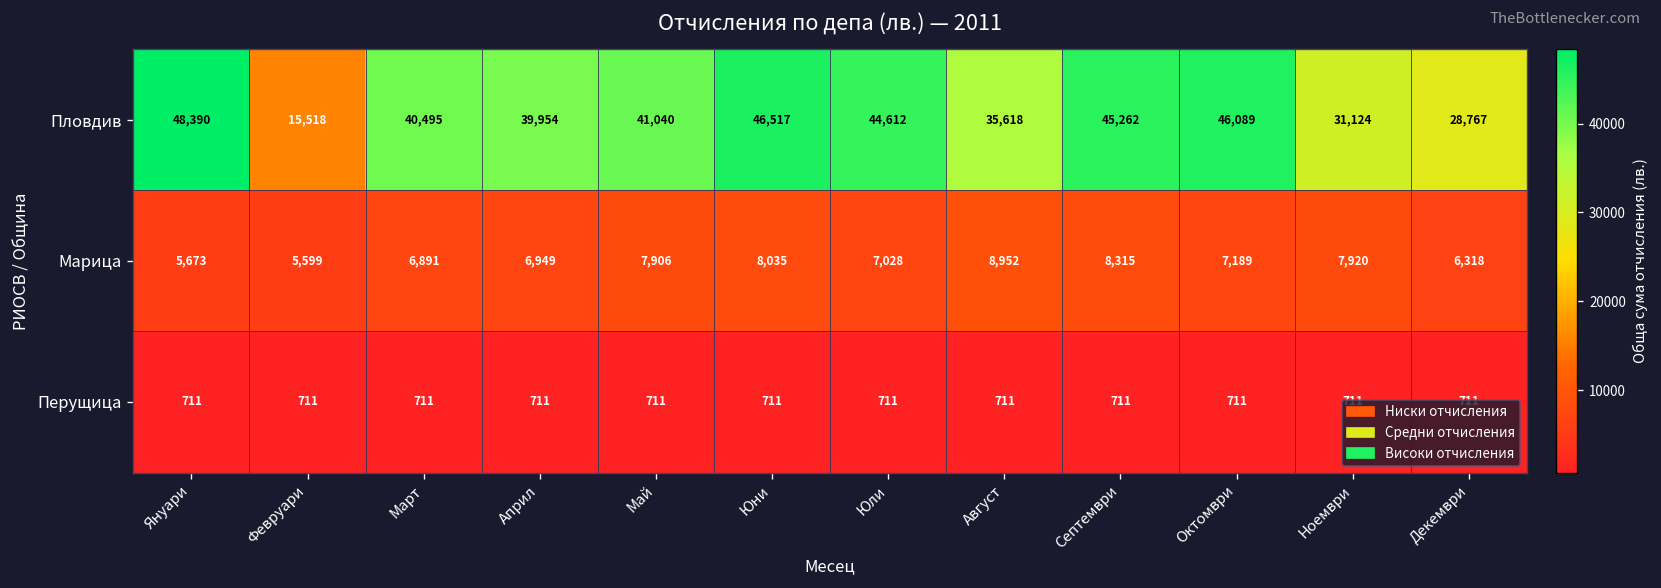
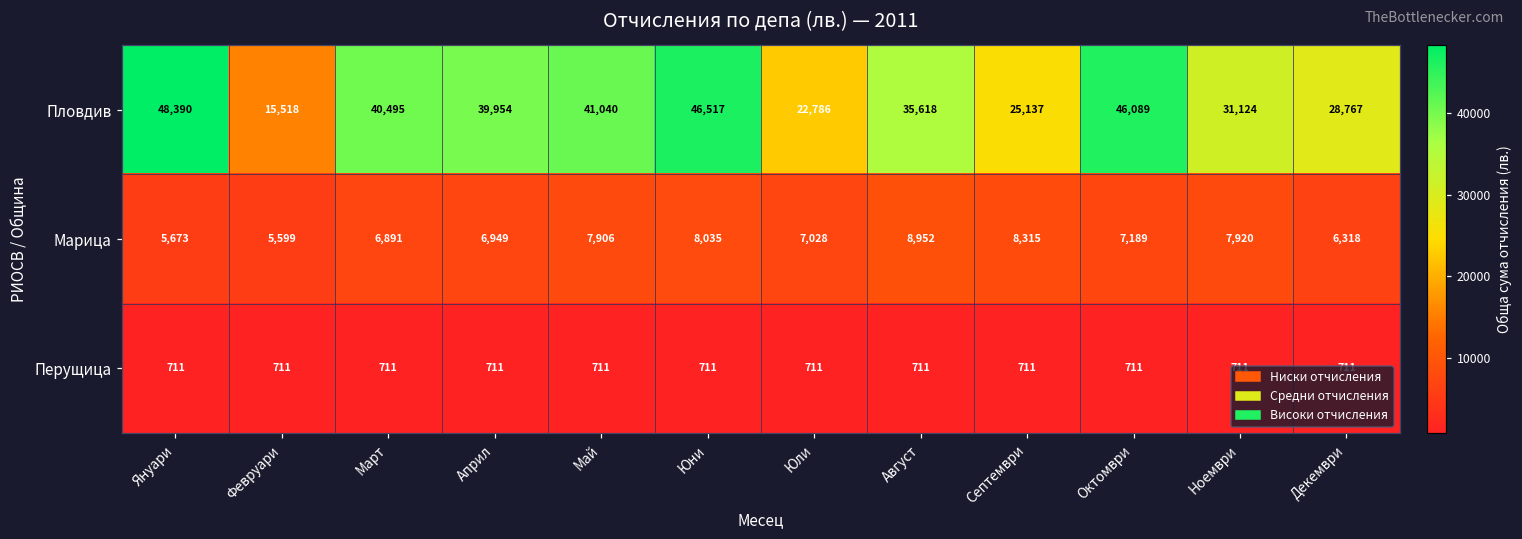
  {
    "Пловдив": {
      "Януари": "48,390",
      "Февруари": "15,518",
      "Март": "40,495",
      "Април": "39,954",
      "Май": "41,040",
      "Юни": "46,517",
-     "Юли": "44,612",
+     "Юли": "22,786",
      "Август": "35,618",
-     "Септември": "45,262",
+     "Септември": "25,137",
      "Октомври": "46,089",
      "Ноември": "31,124",
      "Декември": "28,767"
    },
    "Марица": {
      "Януари": "5,673",
      "Февруари": "5,599",
      "Март": "6,891",
      "Април": "6,949",
      "Май": "7,906",
      "Юни": "8,035",
      "Юли": "7,028",
      "Август": "8,952",
      "Септември": "8,315",
      "Октомври": "7,189",
      "Ноември": "7,920",
      "Декември": "6,318"
    },
    "Перущица": {
      "Януари": "711",
      "Февруари": "711",
      "Март": "711",
      "Април": "711",
      "Май": "711",
      "Юни": "711",
      "Юли": "711",
      "Август": "711",
      "Септември": "711",
      "Октомври": "711"
    }
  }
